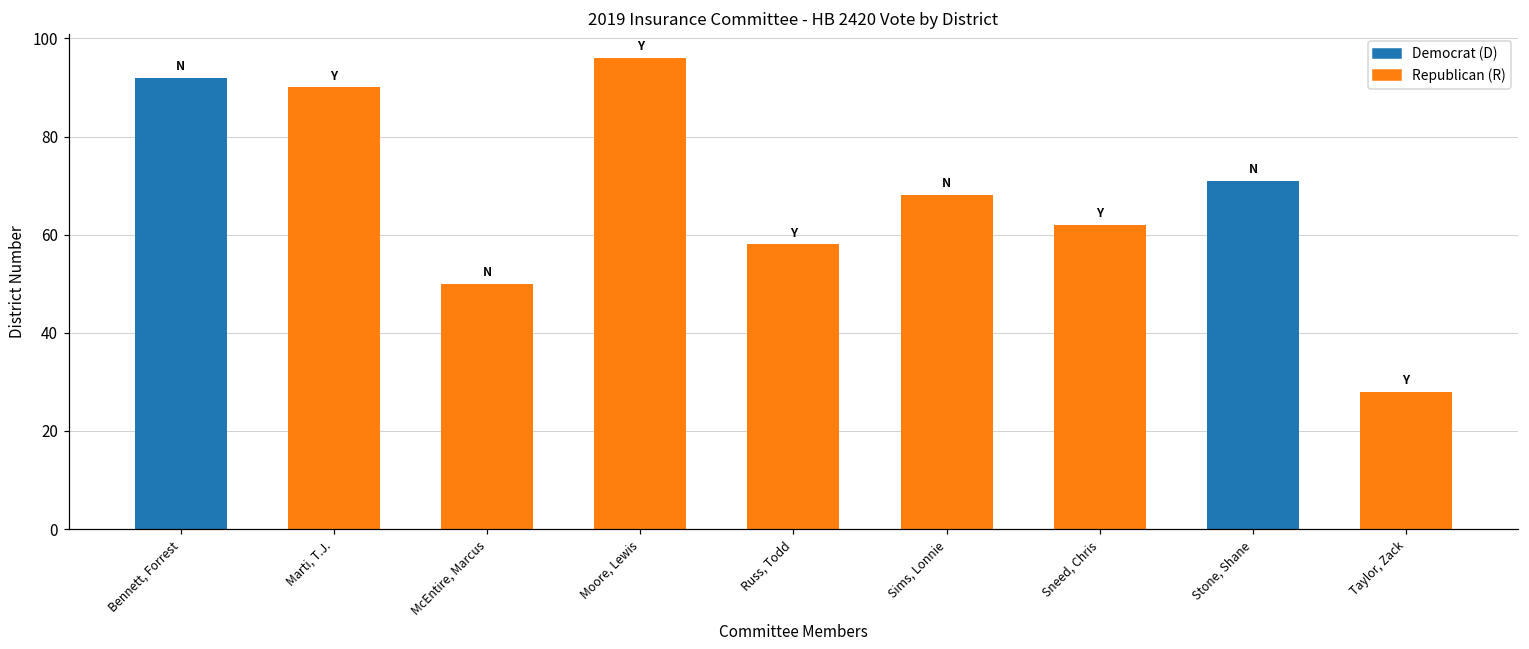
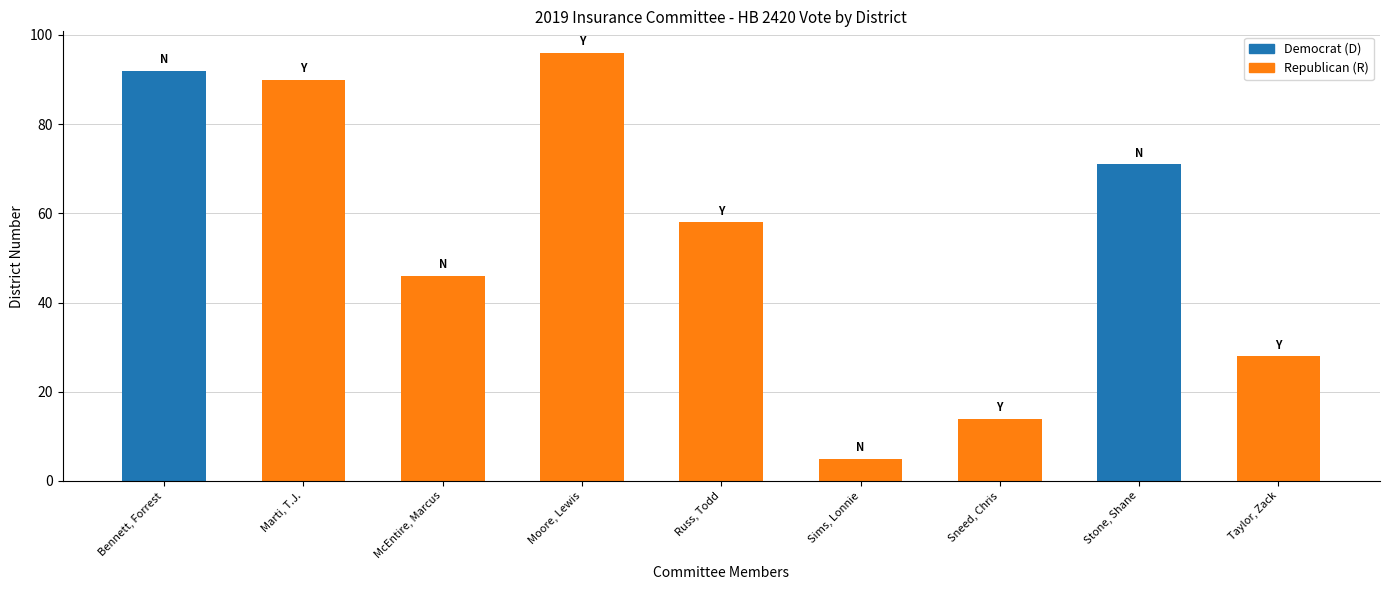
  {
    "Bennett, Forrest": 92,
    "Marti, T.J.": 90,
-   "McEntire, Marcus": 50,
+   "McEntire, Marcus": 46,
    "Moore, Lewis": 96,
    "Russ, Todd": 58,
-   "Sims, Lonnie": 68,
-   "Sneed, Chris": 62,
+   "Sims, Lonnie": 5,
+   "Sneed, Chris": 14,
    "Stone, Shane": 71,
    "Taylor, Zack": 28
  }
